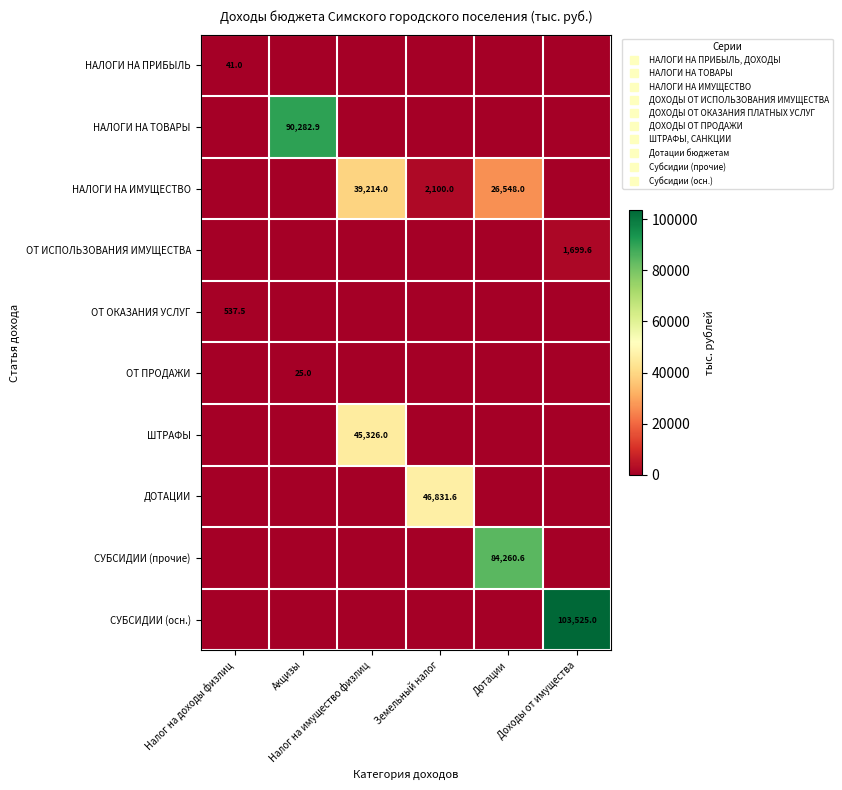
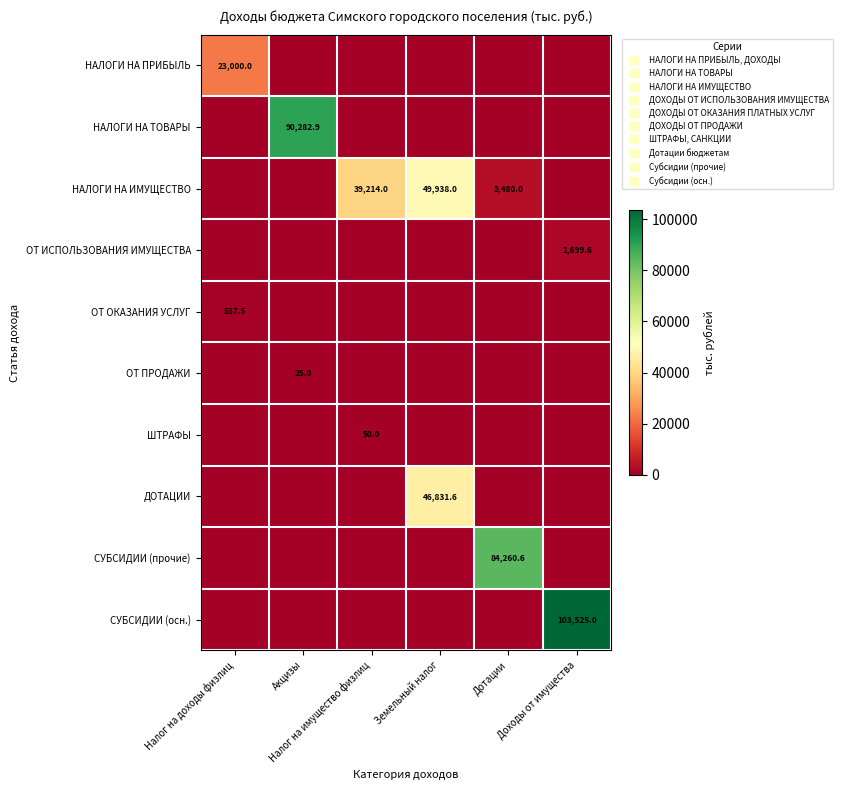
  {
    "НАЛОГИ НА ПРИБЫЛЬ": {
-     "Налог на доходы физлиц": "41.0"
+     "Налог на доходы физлиц": "23,000.0"
    },
    "НАЛОГИ НА ТОВАРЫ": {
      "Акцизы": "90,282.9"
    },
    "НАЛОГИ НА ИМУЩЕСТВО": {
      "Налог на имущество физлиц": "39,214.0",
-     "Земельный налог": "2,100.0",
-     "Дотации": "26,548.0"
+     "Земельный налог": "49,938.0",
+     "Дотации": "3,480.0"
    },
    "ОТ ИСПОЛЬЗОВАНИЯ ИМУЩЕСТВА": {
      "Доходы от имущества": "1,699.6"
    },
    "ОТ ОКАЗАНИЯ УСЛУГ": {
      "Налог на доходы физлиц": "537.5"
    },
    "ОТ ПРОДАЖИ": {
      "Акцизы": "25.0"
    },
    "ШТРАФЫ": {
-     "Налог на имущество физлиц": "45,326.0"
+     "Налог на имущество физлиц": "50.0"
    },
    "ДОТАЦИИ": {
      "Земельный налог": "46,831.6"
    },
    "СУБСИДИИ (прочие)": {
      "Дотации": "84,260.6"
    },
    "СУБСИДИИ (осн.)": {
      "Доходы от имущества": "103,525.0"
    }
  }
